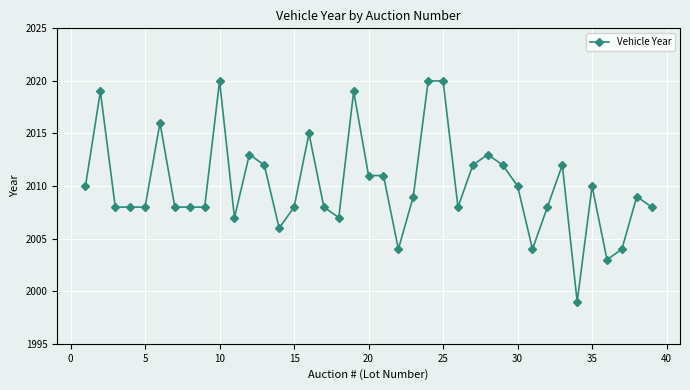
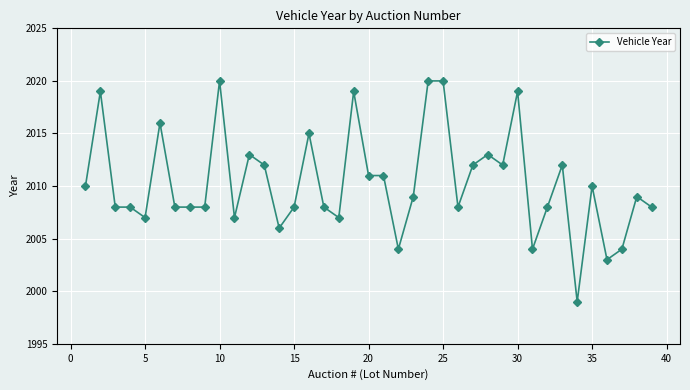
  {
-   "5": 2008,
+   "5": 2007,
    "10": 2020,
    "15": 2008,
    "20": 2011,
    "25": 2020,
-   "30": 2010,
+   "30": 2019,
    "35": 2010
  }
